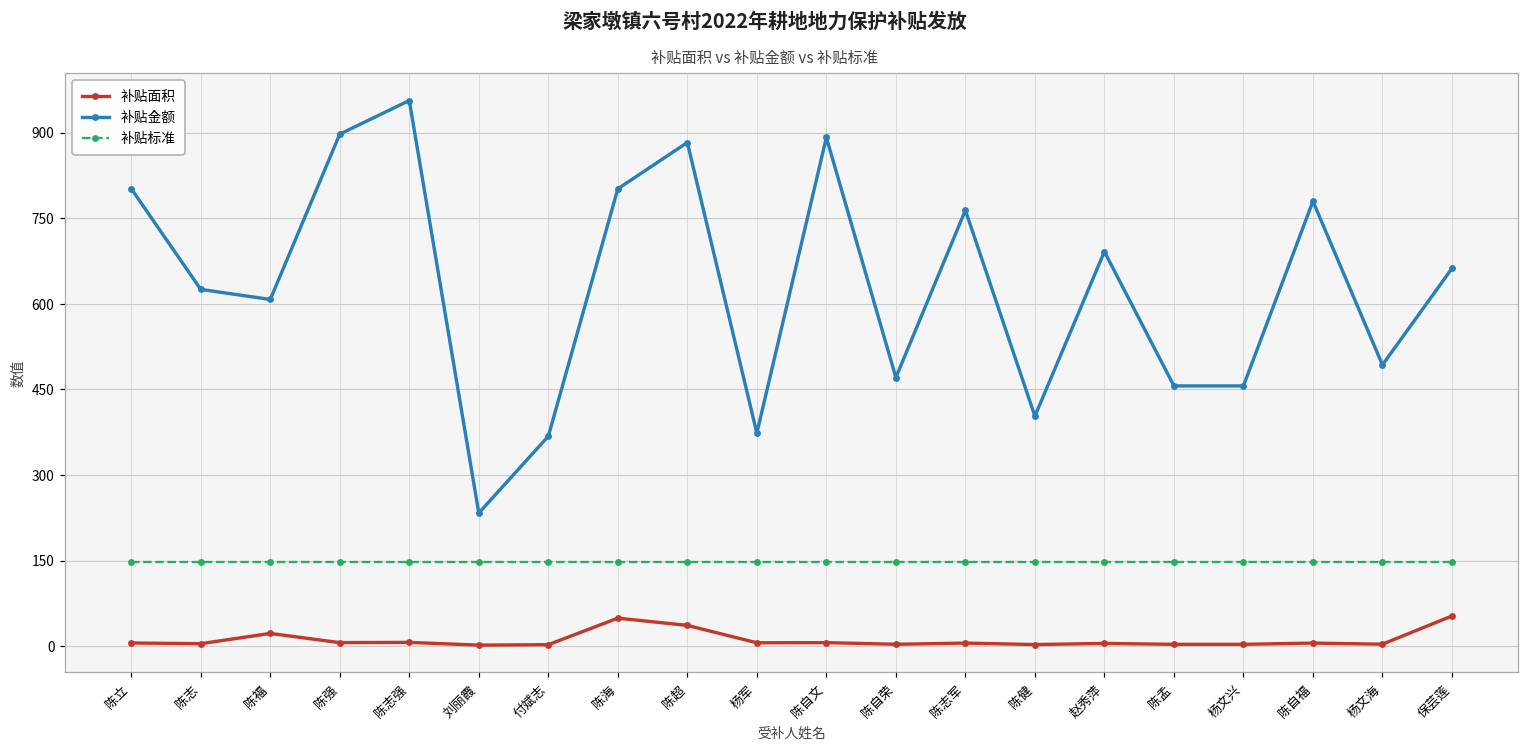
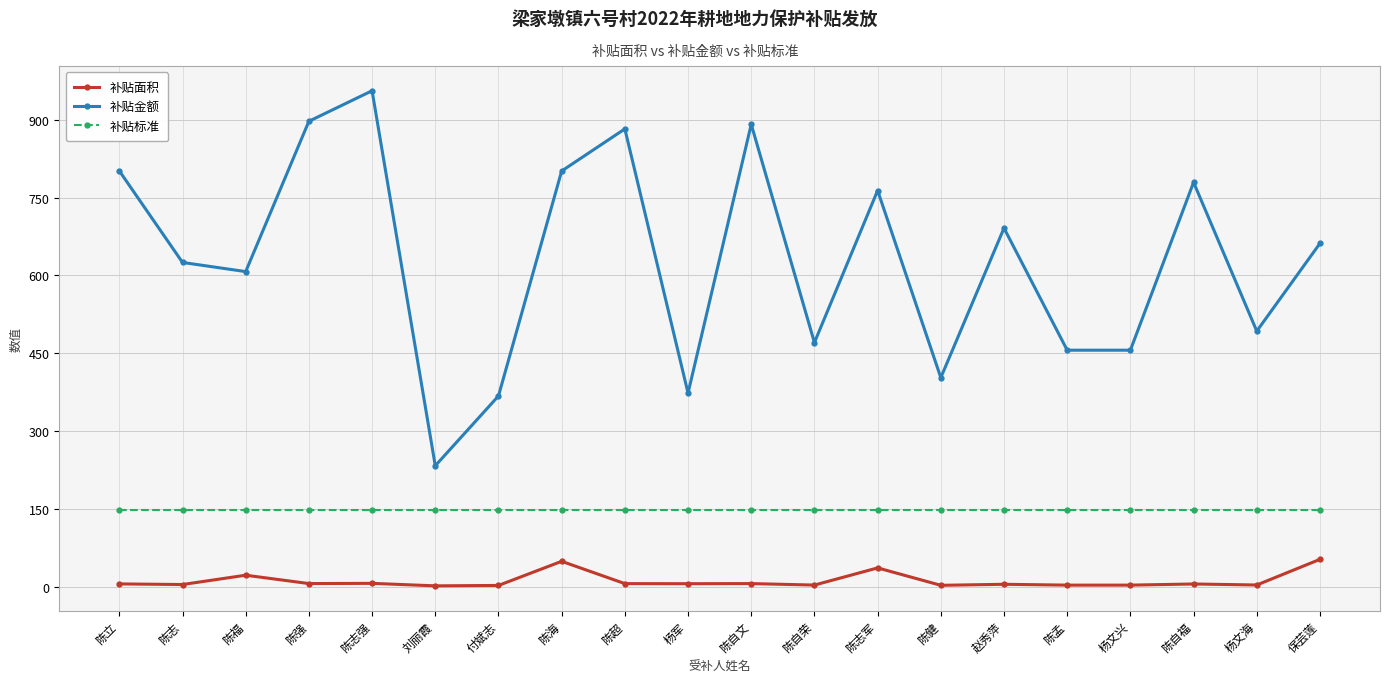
  {
    "补贴面积": {
      "陈立": 10,
      "陈志": 0,
      "陈福": 20,
      "陈强": 10,
      "陈志强": 10,
      "刘丽霞": 0,
      "付斌志": 0,
      "陈海": 50,
-     "陈超": 40,
+     "陈超": 10,
      "杨军": 10,
      "陈自文": 10,
      "陈自荣": 0,
-     "陈志军": 10,
+     "陈志军": 40,
      "陈健": 0,
      "赵秀萍": 0,
      "陈孟": 0,
      "杨文兴": 0,
      "陈自福": 10,
      "杨文海": 0,
      "保芸莲": 50
    },
    "补贴金额": {
      "陈立": 800,
      "陈志": 630,
      "陈福": 610,
      "陈强": 900,
      "陈志强": 960,
      "刘丽霞": 230,
      "付斌志": 370,
      "陈海": 800,
      "陈超": 880,
      "杨军": 370,
      "陈自文": 890,
      "陈自荣": 470,
      "陈志军": 760,
      "陈健": 400,
      "赵秀萍": 690,
      "陈孟": 460,
      "杨文兴": 460,
      "陈自福": 780,
      "杨文海": 490,
      "保芸莲": 660
    },
    "补贴标准": {
      "陈立": 150,
      "陈志": 150,
      "陈福": 150,
      "陈强": 150,
      "陈志强": 150,
      "刘丽霞": 150,
      "付斌志": 150,
      "陈海": 150,
      "陈超": 150,
      "杨军": 150,
      "陈自文": 150,
      "陈自荣": 150,
      "陈志军": 150,
      "陈健": 150,
      "赵秀萍": 150,
      "陈孟": 150,
      "杨文兴": 150,
      "陈自福": 150,
      "杨文海": 150,
      "保芸莲": 150
    }
  }
